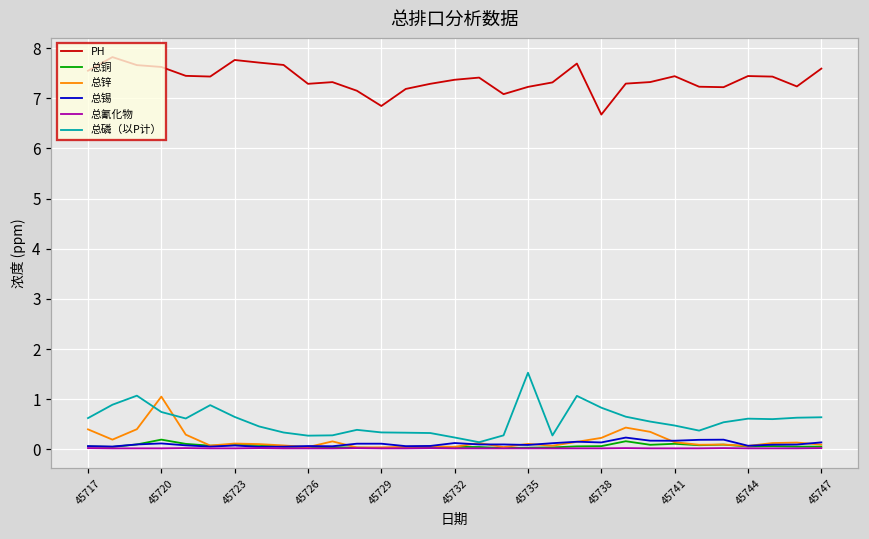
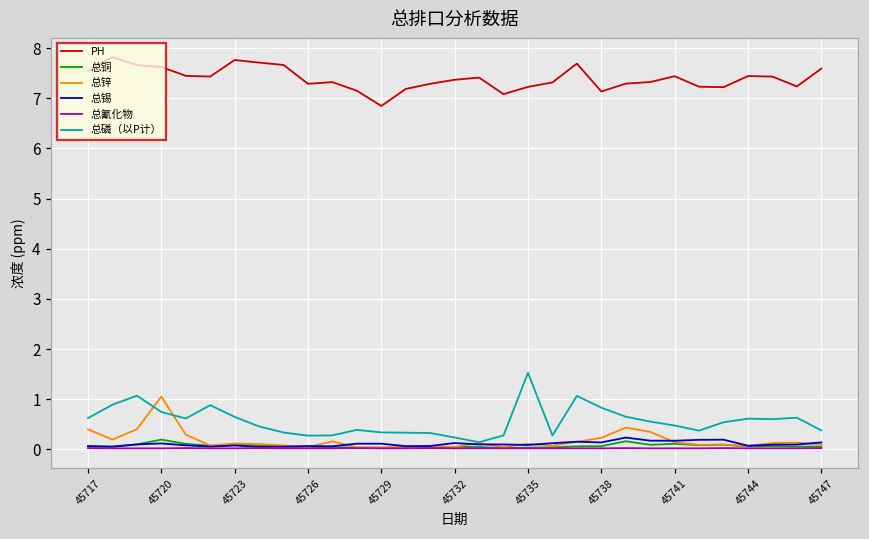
  {
    "PH": {
      "45723": 7.8,
      "45726": 7.3,
      "45729": 6.8,
      "45732": 7.4,
      "45735": 7.2,
-     "45738": 6.7,
+     "45738": 7.1,
      "45741": 7.4,
      "45744": 7.4,
      "45747": 7.6
    },
    "总铜": {
      "45720": 0.2
    },
    "总锌": {
      "45717": 0.4,
      "45720": 1.1,
      "45738": 0.2
    },
    "总锡": {
      "45720": 0.1,
      "45729": 0.1,
      "45732": 0.1,
      "45738": 0.1
    },
    "总氰化物": {
      "45720": 0.0,
      "45723": 0.0,
      "45741": 0.0
    },
    "总磷（以P计）": {
      "45717": 0.6,
      "45720": 0.7,
      "45723": 0.6,
      "45726": 0.3,
      "45729": 0.3,
      "45732": 0.2,
      "45735": 1.5,
      "45738": 0.8,
      "45741": 0.5,
      "45744": 0.6,
-     "45747": 0.6
+     "45747": 0.4
    }
  }
